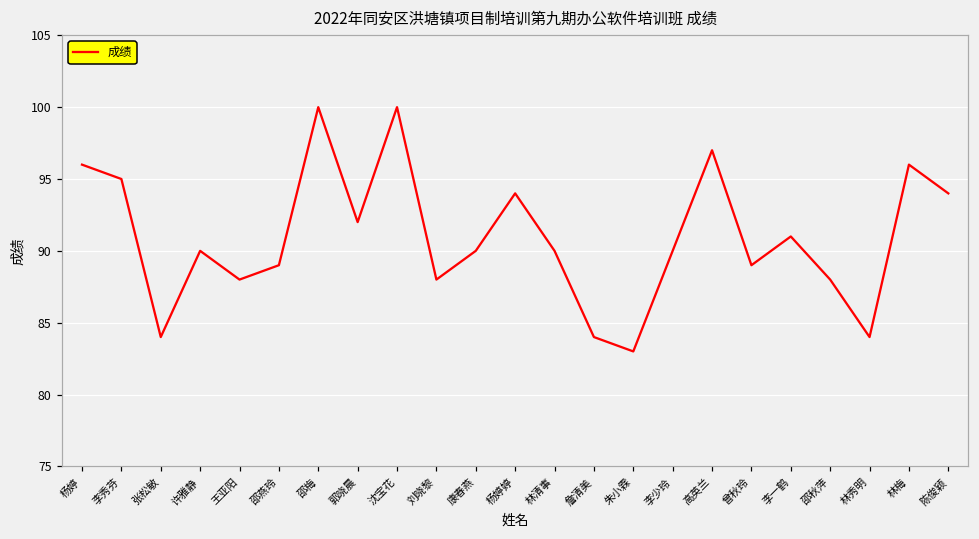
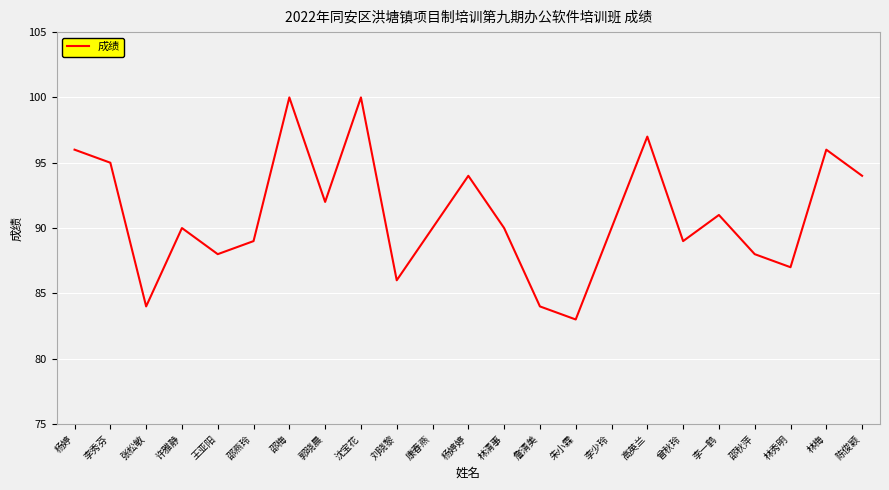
  {
    "杨婷": 96,
    "李秀芬": 95,
    "张松敏": 84,
    "许雅静": 90,
    "王亚阳": 88,
    "邵燕玲": 89,
    "邵梅": 100,
    "郭晓晨": 92,
    "沈宝花": 100,
-   "刘晓黎": 88,
+   "刘晓黎": 86,
    "康春燕": 90,
    "杨婷婷": 94,
    "林清事": 90,
    "詹清美": 84,
    "朱小霖": 83,
    "李少玲": 90,
    "高英兰": 97,
    "曾秋玲": 89,
    "李一鹤": 91,
    "邵秋萍": 88,
-   "林秀明": 84,
+   "林秀明": 87,
    "林梅": 96,
    "陈俊颖": 94
  }
